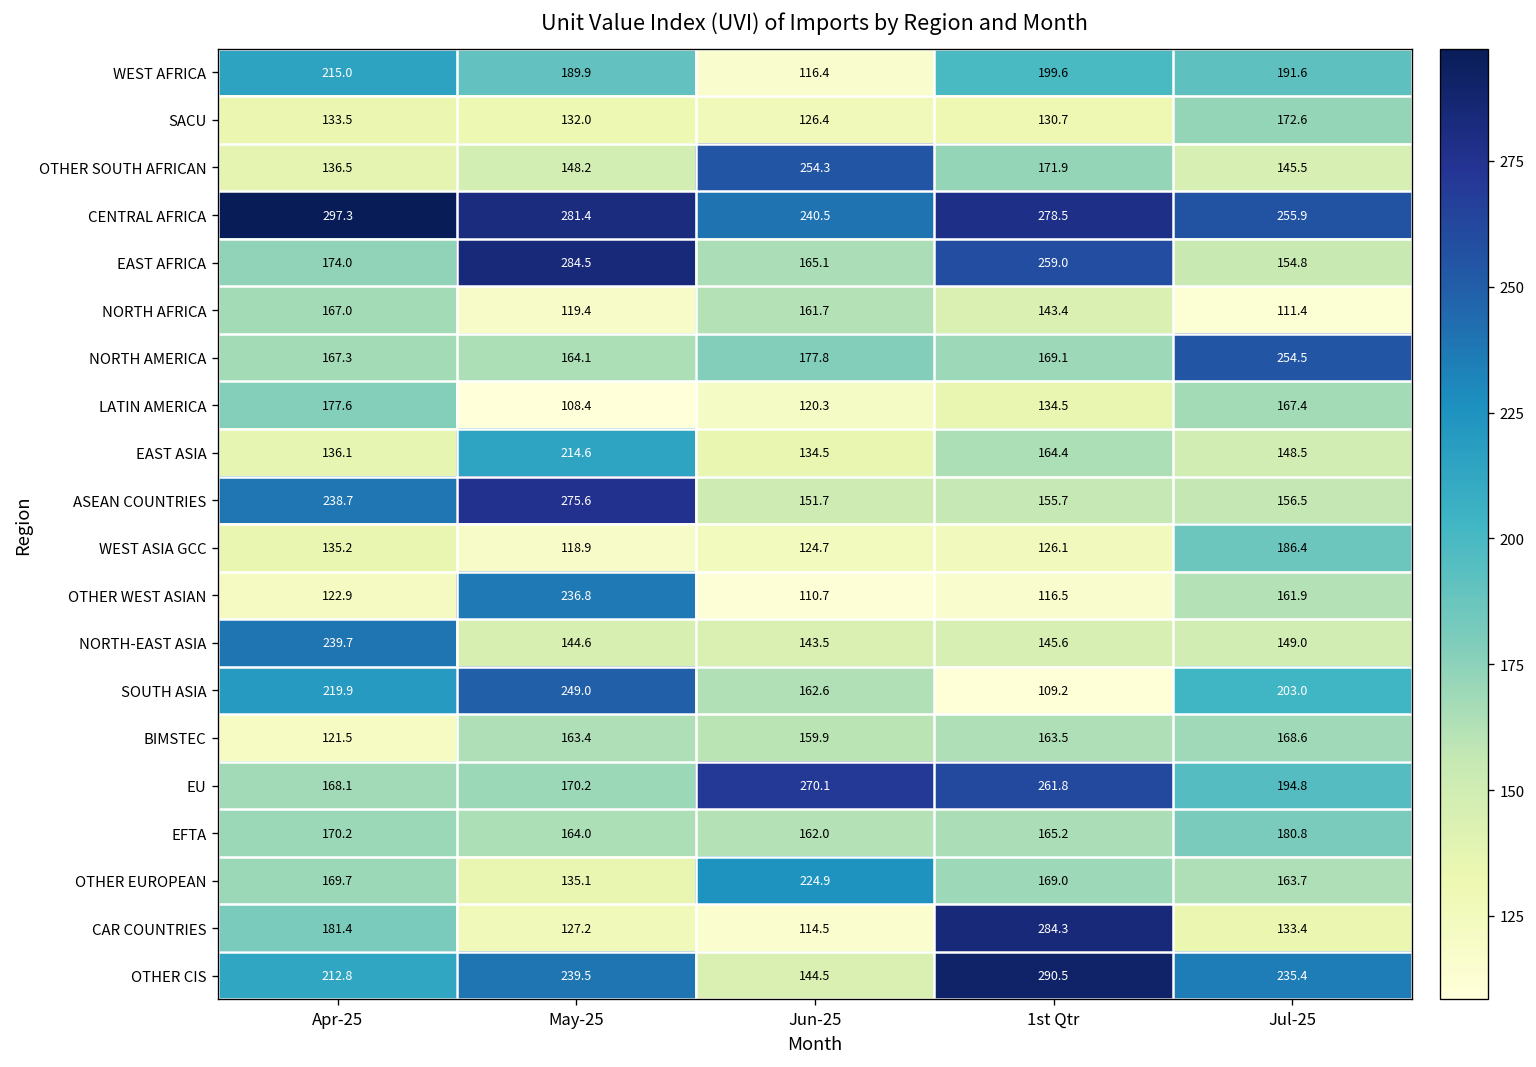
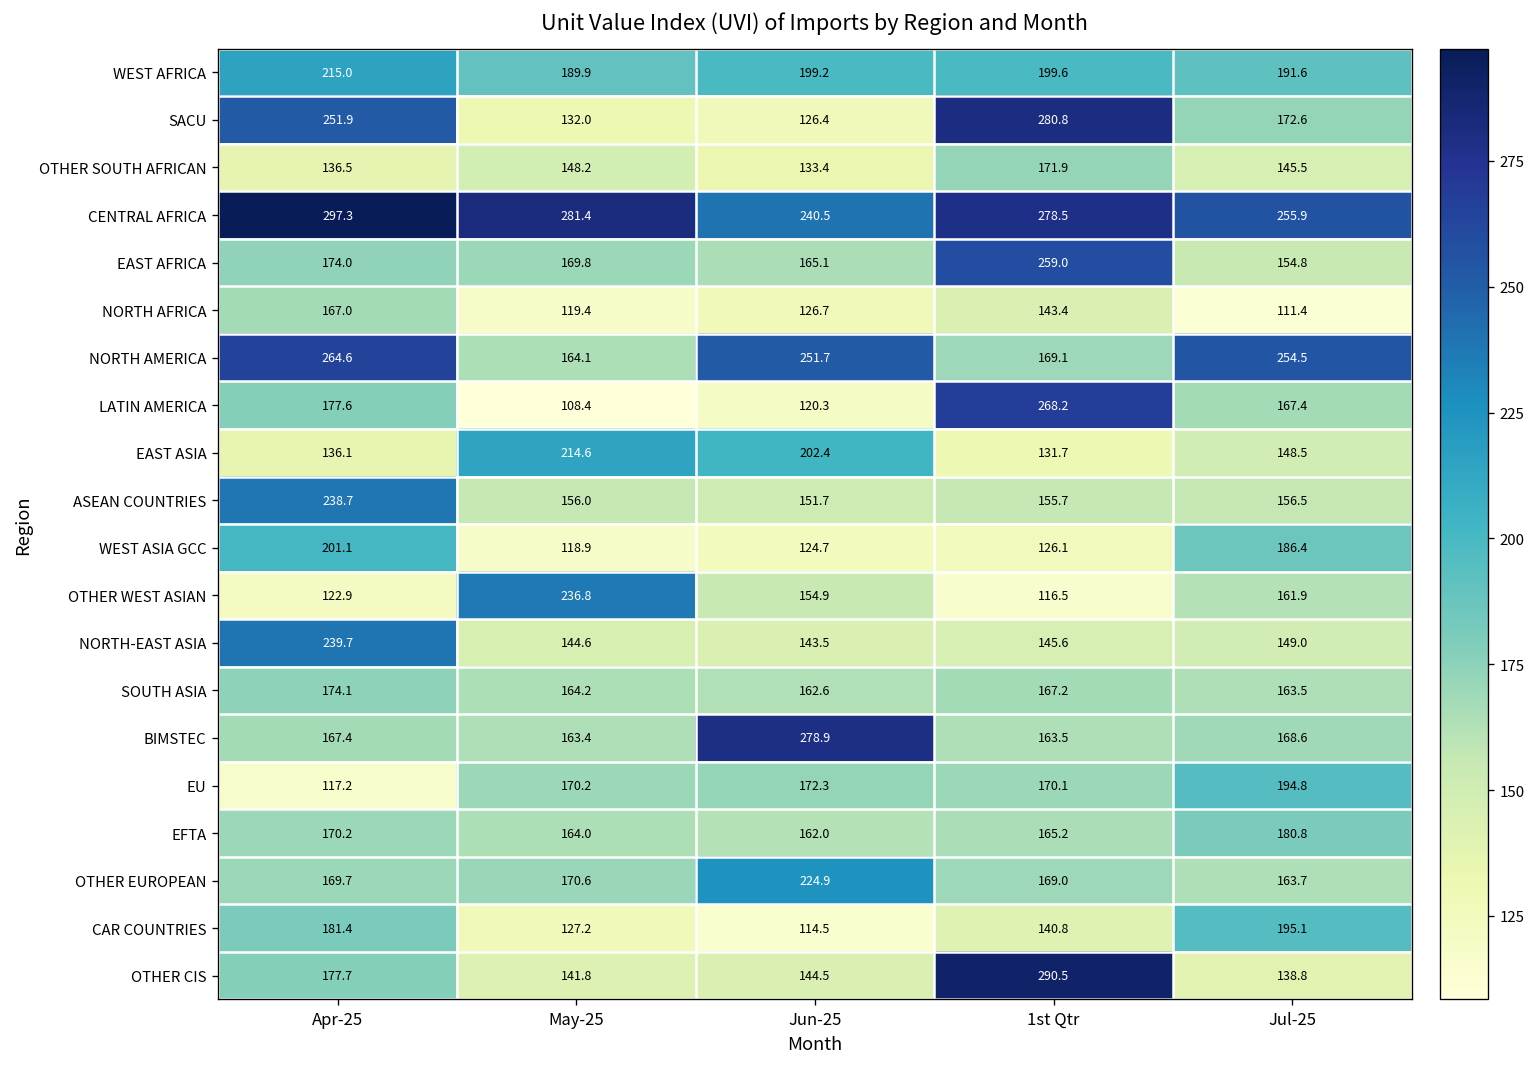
  {
    "WEST AFRICA": {
      "Apr-25": 215.0,
      "May-25": 189.9,
-     "Jun-25": 116.4,
+     "Jun-25": 199.2,
      "1st Qtr": 199.6,
      "Jul-25": 191.6
    },
    "SACU": {
-     "Apr-25": 133.5,
+     "Apr-25": 251.9,
      "May-25": 132.0,
      "Jun-25": 126.4,
-     "1st Qtr": 130.7,
+     "1st Qtr": 280.8,
      "Jul-25": 172.6
    },
    "OTHER SOUTH AFRICAN": {
      "Apr-25": 136.5,
      "May-25": 148.2,
-     "Jun-25": 254.3,
+     "Jun-25": 133.4,
      "1st Qtr": 171.9,
      "Jul-25": 145.5
    },
    "CENTRAL AFRICA": {
      "Apr-25": 297.3,
      "May-25": 281.4,
      "Jun-25": 240.5,
      "1st Qtr": 278.5,
      "Jul-25": 255.9
    },
    "EAST AFRICA": {
      "Apr-25": 174.0,
-     "May-25": 284.5,
+     "May-25": 169.8,
      "Jun-25": 165.1,
      "1st Qtr": 259.0,
      "Jul-25": 154.8
    },
    "NORTH AFRICA": {
      "Apr-25": 167.0,
      "May-25": 119.4,
-     "Jun-25": 161.7,
+     "Jun-25": 126.7,
      "1st Qtr": 143.4,
      "Jul-25": 111.4
    },
    "NORTH AMERICA": {
-     "Apr-25": 167.3,
+     "Apr-25": 264.6,
      "May-25": 164.1,
-     "Jun-25": 177.8,
+     "Jun-25": 251.7,
      "1st Qtr": 169.1,
      "Jul-25": 254.5
    },
    "LATIN AMERICA": {
      "Apr-25": 177.6,
      "May-25": 108.4,
      "Jun-25": 120.3,
-     "1st Qtr": 134.5,
+     "1st Qtr": 268.2,
      "Jul-25": 167.4
    },
    "EAST ASIA": {
      "Apr-25": 136.1,
      "May-25": 214.6,
-     "Jun-25": 134.5,
-     "1st Qtr": 164.4,
+     "Jun-25": 202.4,
+     "1st Qtr": 131.7,
      "Jul-25": 148.5
    },
    "ASEAN COUNTRIES": {
      "Apr-25": 238.7,
-     "May-25": 275.6,
+     "May-25": 156.0,
      "Jun-25": 151.7,
      "1st Qtr": 155.7,
      "Jul-25": 156.5
    },
    "WEST ASIA GCC": {
-     "Apr-25": 135.2,
+     "Apr-25": 201.1,
      "May-25": 118.9,
      "Jun-25": 124.7,
      "1st Qtr": 126.1,
      "Jul-25": 186.4
    },
    "OTHER WEST ASIAN": {
      "Apr-25": 122.9,
      "May-25": 236.8,
-     "Jun-25": 110.7,
+     "Jun-25": 154.9,
      "1st Qtr": 116.5,
      "Jul-25": 161.9
    },
    "NORTH-EAST ASIA": {
      "Apr-25": 239.7,
      "May-25": 144.6,
      "Jun-25": 143.5,
      "1st Qtr": 145.6,
      "Jul-25": 149.0
    },
    "SOUTH ASIA": {
-     "Apr-25": 219.9,
-     "May-25": 249.0,
+     "Apr-25": 174.1,
+     "May-25": 164.2,
      "Jun-25": 162.6,
-     "1st Qtr": 109.2,
-     "Jul-25": 203.0
+     "1st Qtr": 167.2,
+     "Jul-25": 163.5
    },
    "BIMSTEC": {
-     "Apr-25": 121.5,
+     "Apr-25": 167.4,
      "May-25": 163.4,
-     "Jun-25": 159.9,
+     "Jun-25": 278.9,
      "1st Qtr": 163.5,
      "Jul-25": 168.6
    },
    "EU": {
-     "Apr-25": 168.1,
+     "Apr-25": 117.2,
      "May-25": 170.2,
-     "Jun-25": 270.1,
-     "1st Qtr": 261.8,
+     "Jun-25": 172.3,
+     "1st Qtr": 170.1,
      "Jul-25": 194.8
    },
    "EFTA": {
      "Apr-25": 170.2,
      "May-25": 164.0,
      "Jun-25": 162.0,
      "1st Qtr": 165.2,
      "Jul-25": 180.8
    },
    "OTHER EUROPEAN": {
      "Apr-25": 169.7,
-     "May-25": 135.1,
+     "May-25": 170.6,
      "Jun-25": 224.9,
      "1st Qtr": 169.0,
      "Jul-25": 163.7
    },
    "CAR COUNTRIES": {
      "Apr-25": 181.4,
      "May-25": 127.2,
      "Jun-25": 114.5,
-     "1st Qtr": 284.3,
-     "Jul-25": 133.4
+     "1st Qtr": 140.8,
+     "Jul-25": 195.1
    },
    "OTHER CIS": {
-     "Apr-25": 212.8,
-     "May-25": 239.5,
+     "Apr-25": 177.7,
+     "May-25": 141.8,
      "Jun-25": 144.5,
      "1st Qtr": 290.5,
-     "Jul-25": 235.4
+     "Jul-25": 138.8
    }
  }
